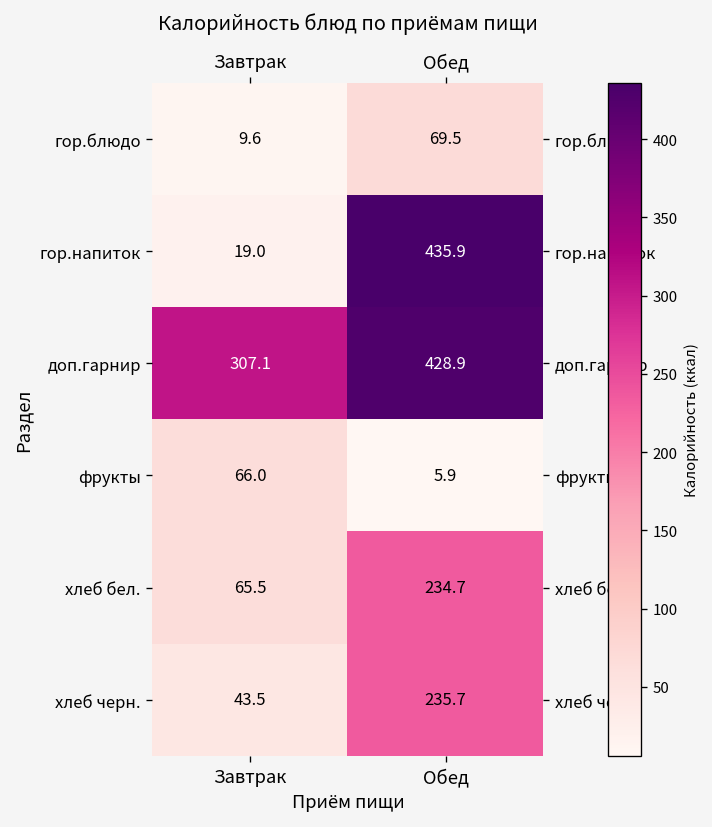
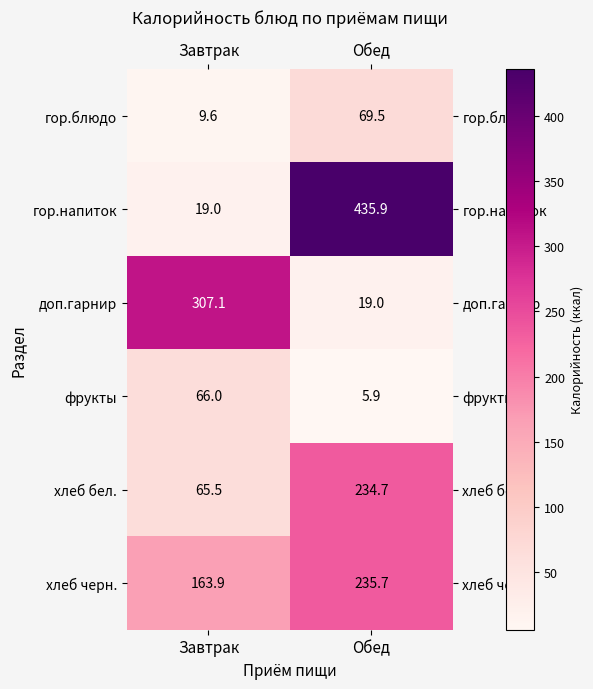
  {
    "гор.блюдо": {
      "Завтрак": 9.6,
      "Обед": 69.5
    },
    "гор.напиток": {
      "Завтрак": 19.0,
      "Обед": 435.9
    },
    "доп.гарнир": {
      "Завтрак": 307.1,
-     "Обед": 428.9
+     "Обед": 19.0
    },
    "фрукты": {
      "Завтрак": 66.0,
      "Обед": 5.9
    },
    "хлеб бел.": {
      "Завтрак": 65.5,
      "Обед": 234.7
    },
    "хлеб черн.": {
-     "Завтрак": 43.5,
+     "Завтрак": 163.9,
      "Обед": 235.7
    }
  }
